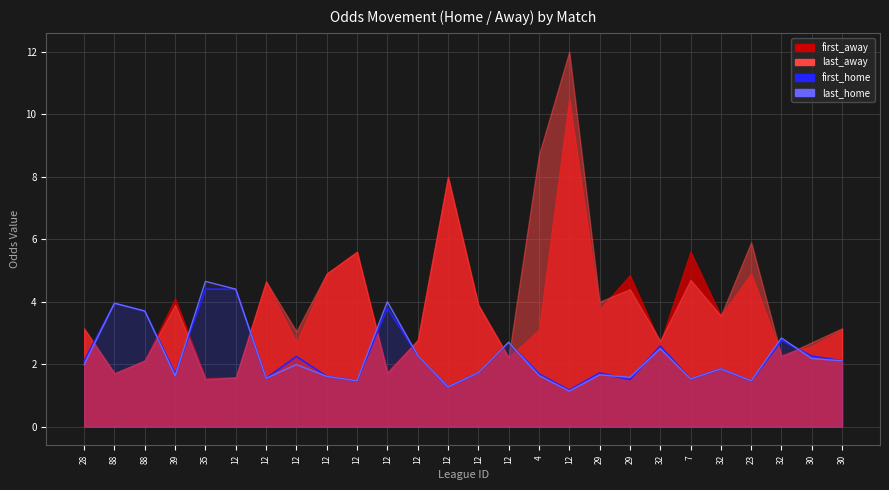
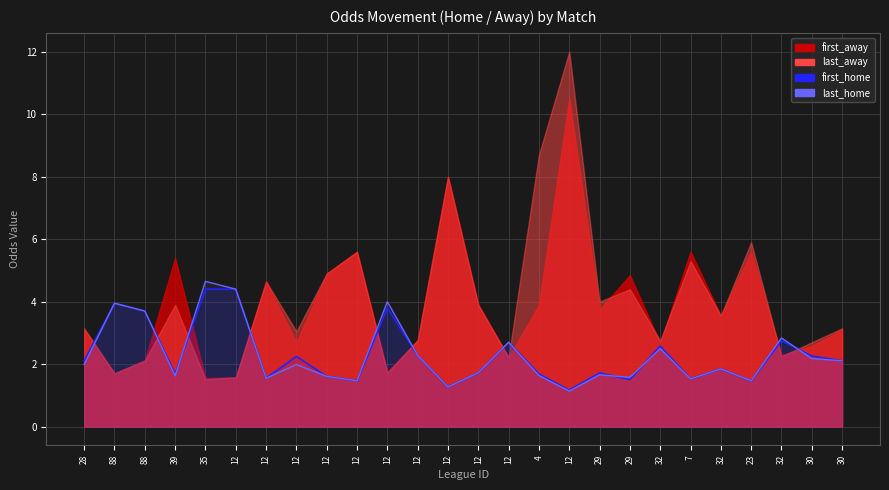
  {
    "first_away": {
-     "39": 4.1,
-     "4": 3.1,
+     "39": 5.4,
+     "4": 3.9,
      "7": 5.6,
-     "23": 4.9
+     "23": 5.6
    },
    "last_away": {
      "39": 3.9,
      "4": 8.7,
-     "7": 4.7,
+     "7": 5.3,
      "23": 5.9
    }
  }
